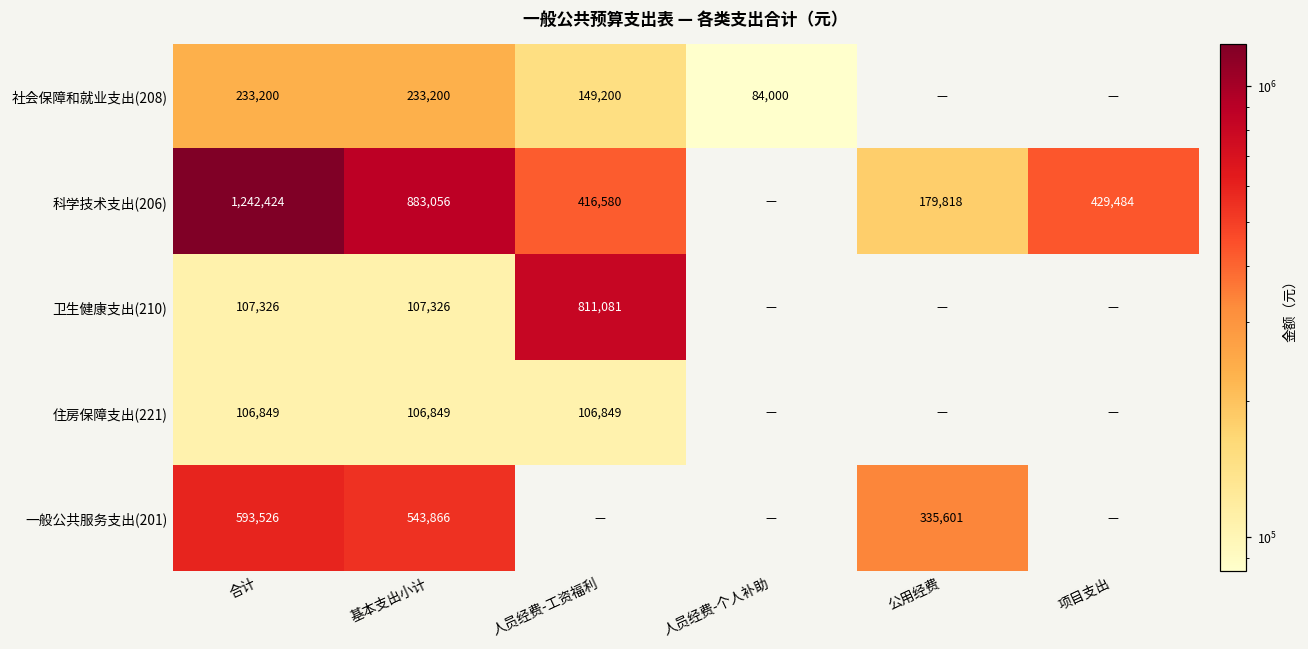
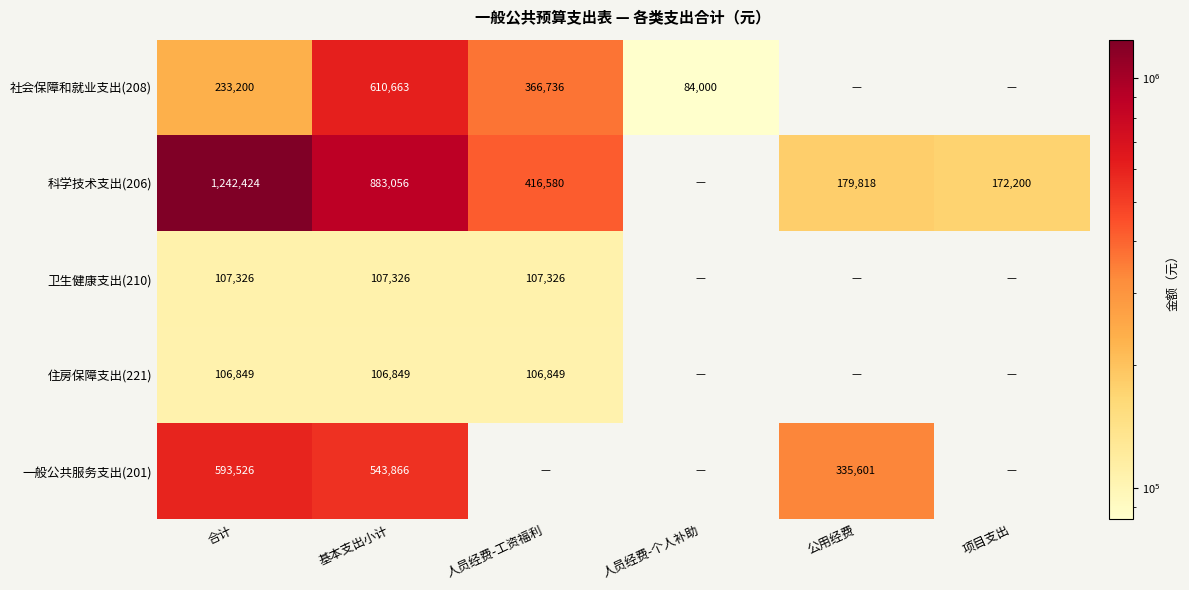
  {
    "社会保障和就业支出(208)": {
      "合计": "233,200",
-     "基本支出小计": "233,200",
-     "人员经费-工资福利": "149,200",
+     "基本支出小计": "610,663",
+     "人员经费-工资福利": "366,736",
      "人员经费-个人补助": "84,000"
    },
    "科学技术支出(206)": {
      "合计": "1,242,424",
      "基本支出小计": "883,056",
      "人员经费-工资福利": "416,580",
      "公用经费": "179,818",
-     "项目支出": "429,484"
+     "项目支出": "172,200"
    },
    "卫生健康支出(210)": {
      "合计": "107,326",
      "基本支出小计": "107,326",
-     "人员经费-工资福利": "811,081"
+     "人员经费-工资福利": "107,326"
    },
    "住房保障支出(221)": {
      "合计": "106,849",
      "基本支出小计": "106,849",
      "人员经费-工资福利": "106,849"
    },
    "一般公共服务支出(201)": {
      "合计": "593,526",
      "基本支出小计": "543,866",
      "公用经费": "335,601"
    }
  }
